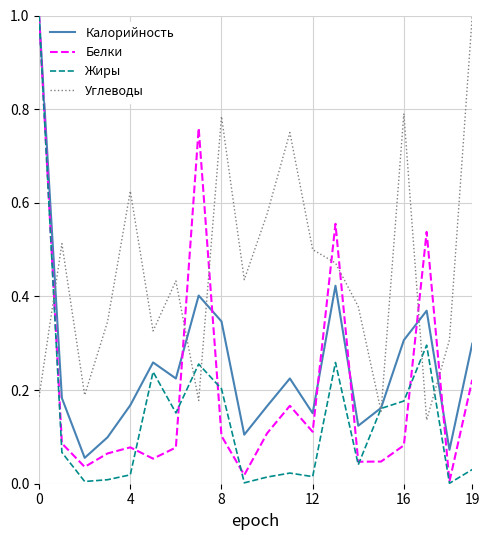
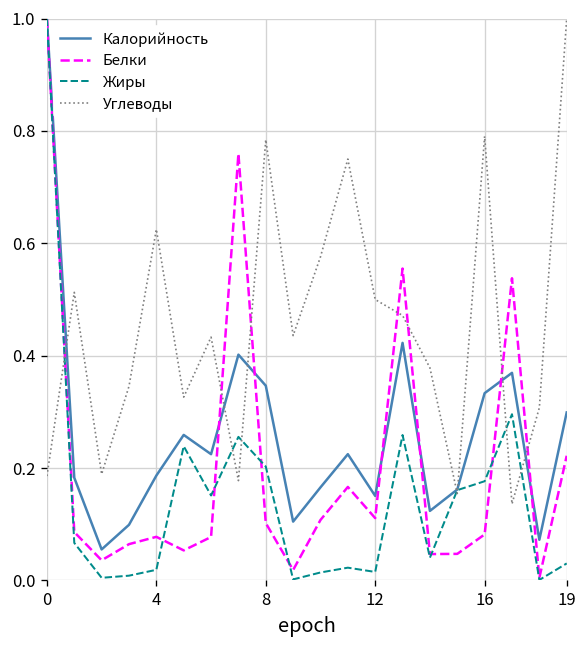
  {
    "Калорийность": {
-     "4": 0.17,
+     "4": 0.19,
      "8": 0.35,
      "12": 0.15,
-     "16": 0.31,
+     "16": 0.33,
      "19": 0.30
    },
    "Белки": {
      "4": 0.08,
      "8": 0.10,
      "12": 0.11,
      "16": 0.08,
      "19": 0.22
    },
    "Жиры": {
      "4": 0.02,
      "8": 0.20,
      "12": 0.02,
      "16": 0.18,
      "19": 0.03
    },
    "Углеводы": {
      "0": 0.19,
      "4": 0.63,
      "8": 0.78,
      "12": 0.50,
      "16": 0.79,
      "19": 1.00
    }
  }
